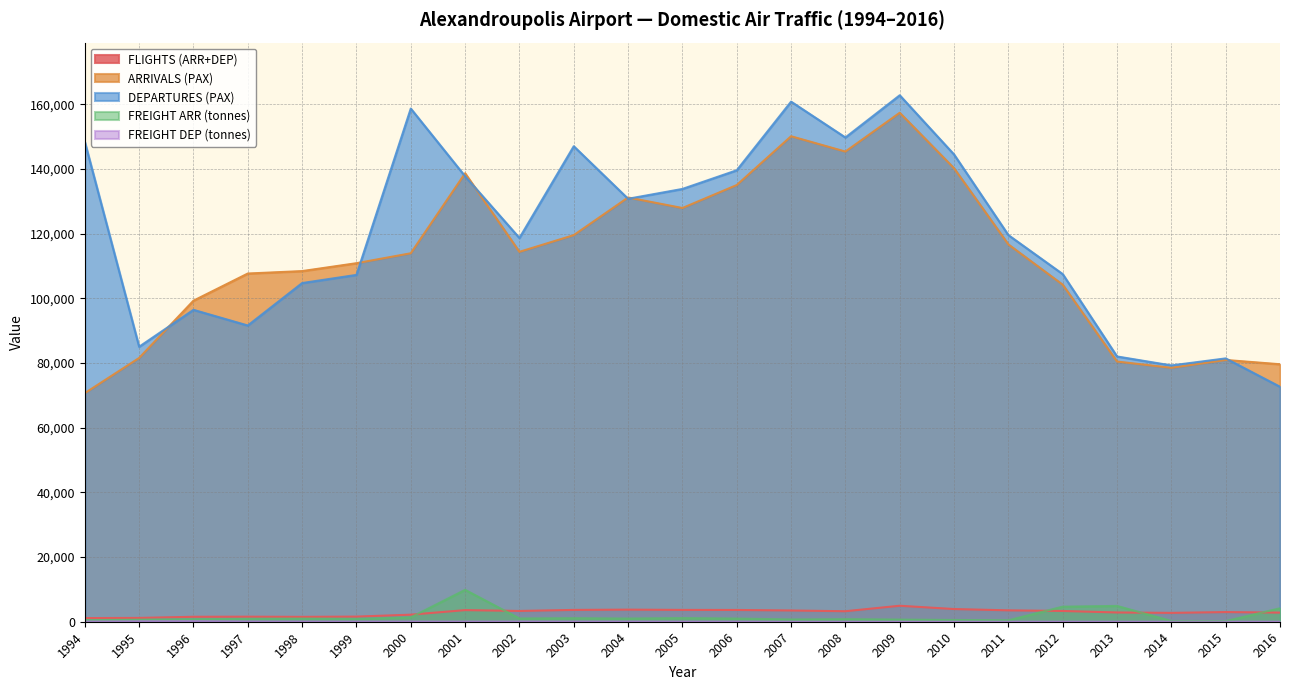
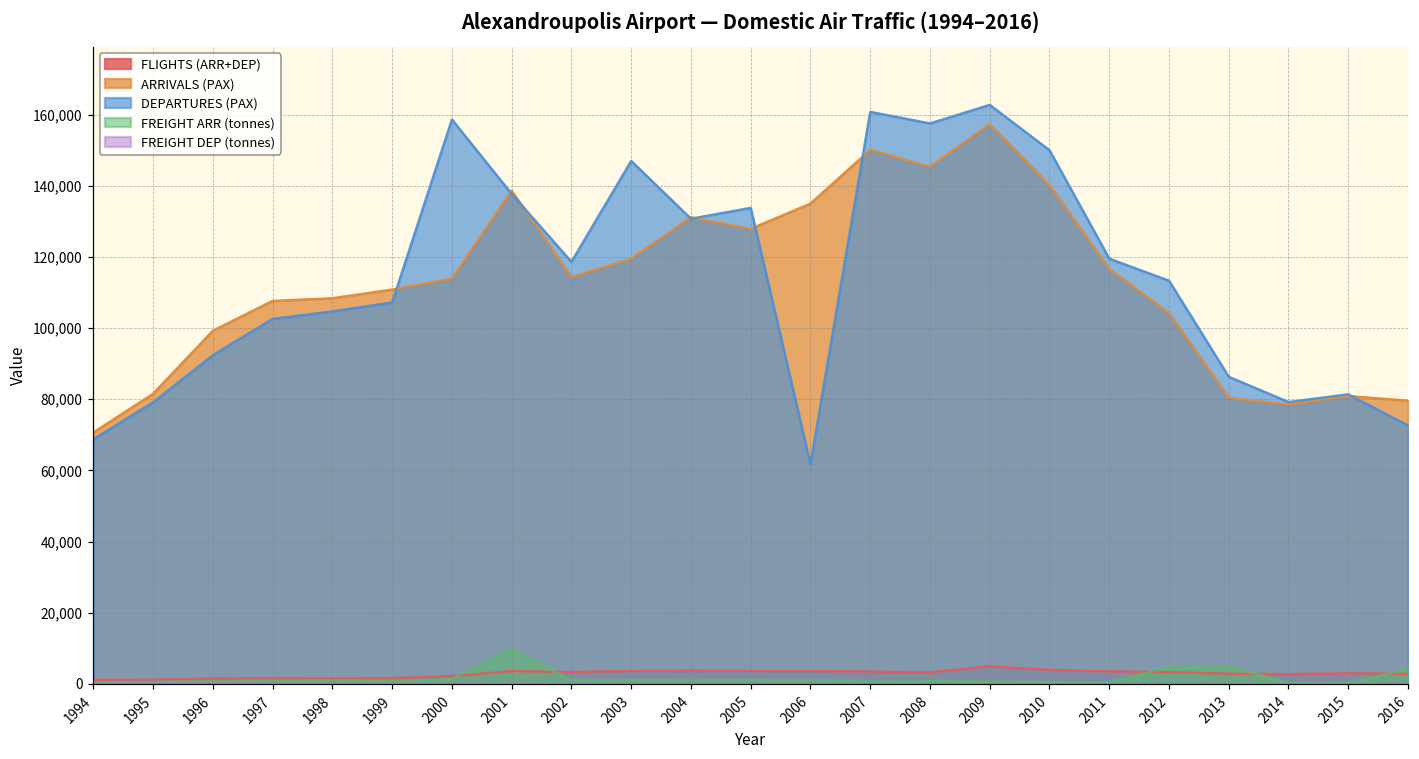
  {
    "DEPARTURES (PAX)": {
-     "1994": "148,000",
-     "1995": "85,000",
-     "1996": "96,000",
-     "1997": "92,000",
+     "1994": "69,000",
+     "1995": "79,000",
+     "1996": "92,000",
+     "1997": "103,000",
      "1998": "105,000",
      "1999": "107,000",
      "2000": "159,000",
      "2001": "138,000",
      "2002": "119,000",
      "2003": "147,000",
      "2005": "134,000",
-     "2006": "140,000",
+     "2006": "62,000",
      "2007": "161,000",
-     "2008": "150,000",
+     "2008": "158,000",
      "2009": "163,000",
-     "2010": "144,000",
+     "2010": "150,000",
      "2011": "120,000",
-     "2012": "107,000",
-     "2013": "82,000",
+     "2012": "113,000",
+     "2013": "86,000",
      "2016": "73,000"
    },
    "FREIGHT ARR (tonnes)": {
      "2000": "1,000",
      "2001": "10,000",
      "2002": "1,000",
      "2003": "1,000",
      "2004": "1,000",
      "2005": "1,000",
      "2006": "1,000",
      "2008": "1,000",
      "2012": "5,000",
      "2013": "5,000",
      "2016": "4,000"
    },
    "FREIGHT DEP (tonnes)": {
      "1997": "0",
      "1998": "0",
      "1999": "0",
      "2000": "0",
      "2001": "0",
      "2002": "0",
      "2003": "0",
      "2004": "0",
      "2005": "0",
      "2006": "0",
      "2008": "0",
      "2012": "0",
      "2013": "0",
      "2016": "0"
    }
  }
